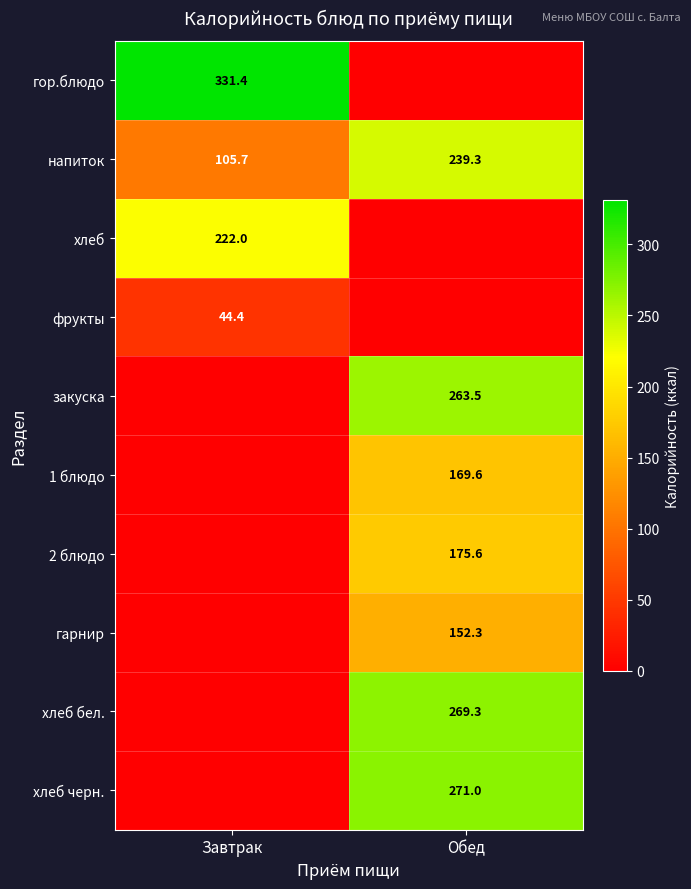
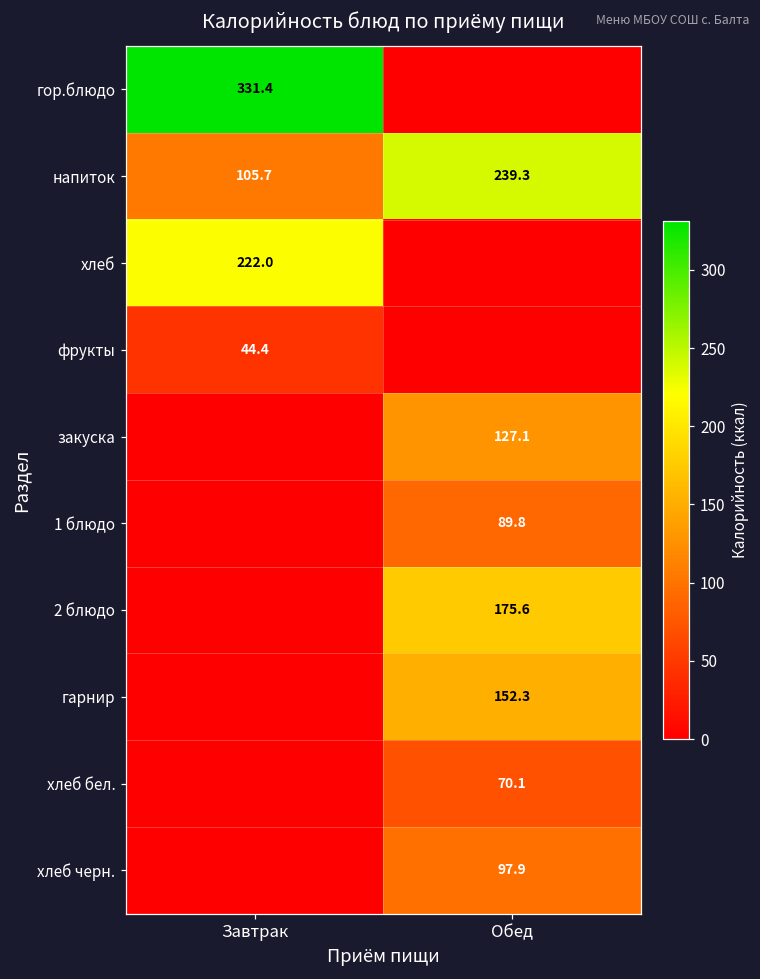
  {
    "гор.блюдо": {
      "Завтрак": 331.4
    },
    "напиток": {
      "Завтрак": 105.7,
      "Обед": 239.3
    },
    "хлеб": {
      "Завтрак": 222.0
    },
    "фрукты": {
      "Завтрак": 44.4
    },
    "закуска": {
-     "Обед": 263.5
+     "Обед": 127.1
    },
    "1 блюдо": {
-     "Обед": 169.6
+     "Обед": 89.8
    },
    "2 блюдо": {
      "Обед": 175.6
    },
    "гарнир": {
      "Обед": 152.3
    },
    "хлеб бел.": {
-     "Обед": 269.3
+     "Обед": 70.1
    },
    "хлеб черн.": {
-     "Обед": 271.0
+     "Обед": 97.9
    }
  }
